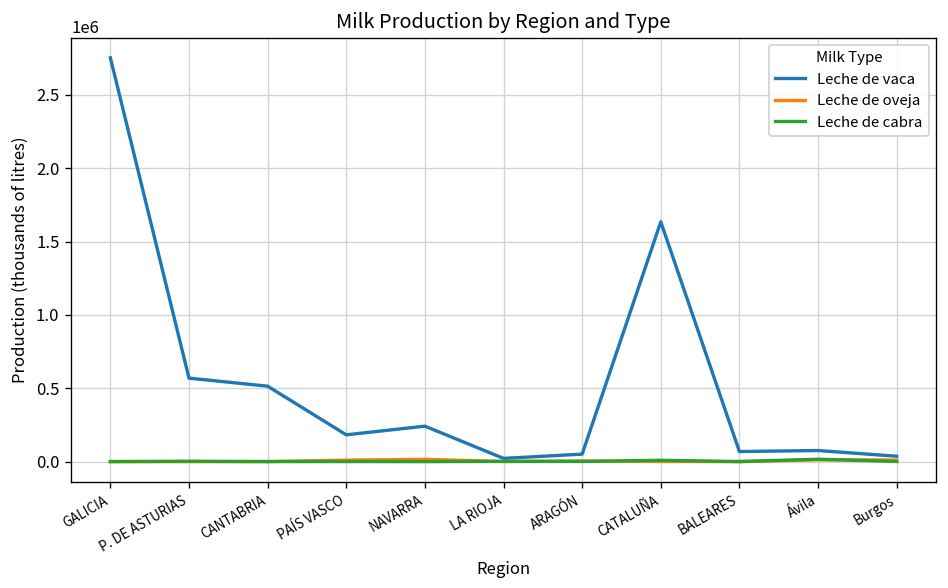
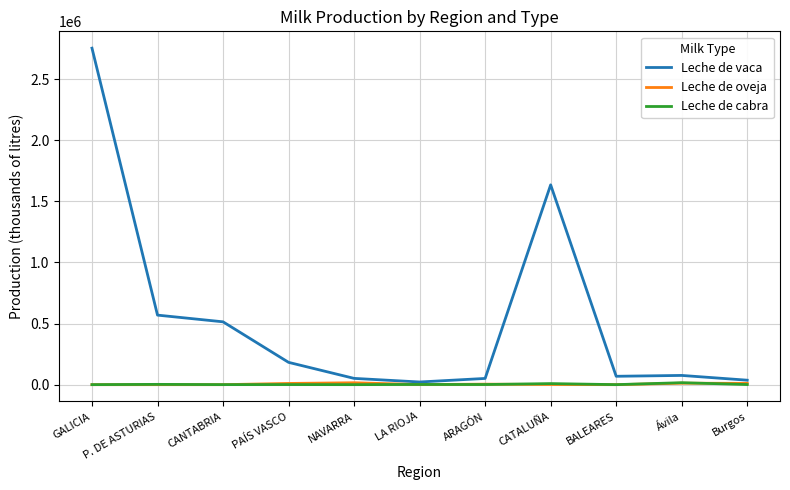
  {
    "Leche de vaca": {
      "GALICIA": 2750000,
      "P. DE ASTURIAS": 570000,
      "CANTABRIA": 510000,
      "PAÍS VASCO": 180000,
-     "NAVARRA": 240000,
+     "NAVARRA": 50000,
      "ARAGÓN": 50000,
      "CATALUÑA": 1630000,
      "BALEARES": 70000,
      "Ávila": 80000,
      "Burgos": 40000
    }
  }
